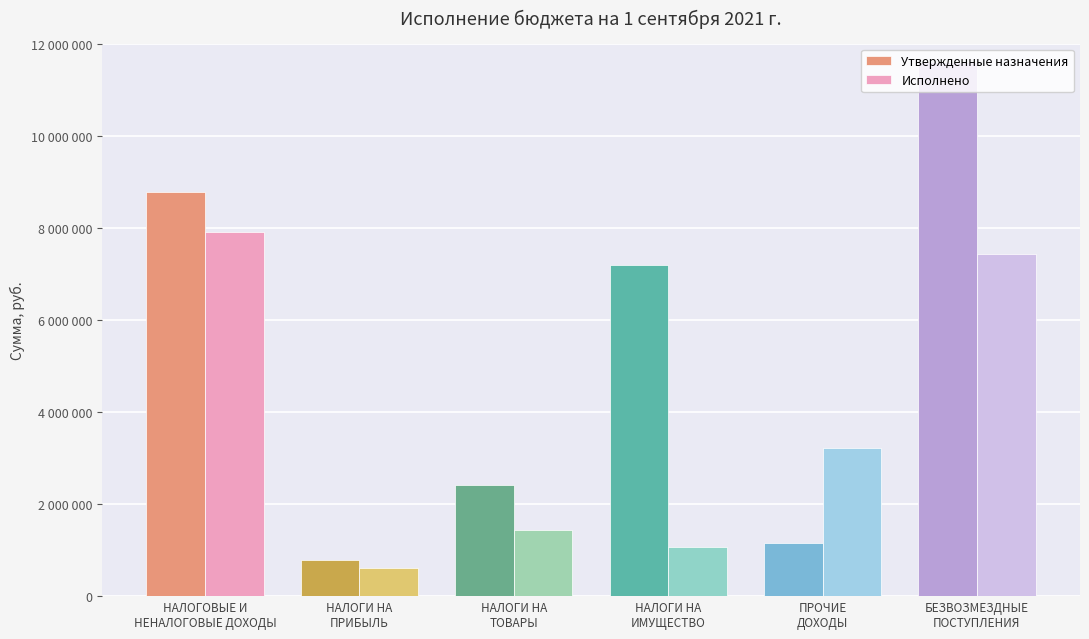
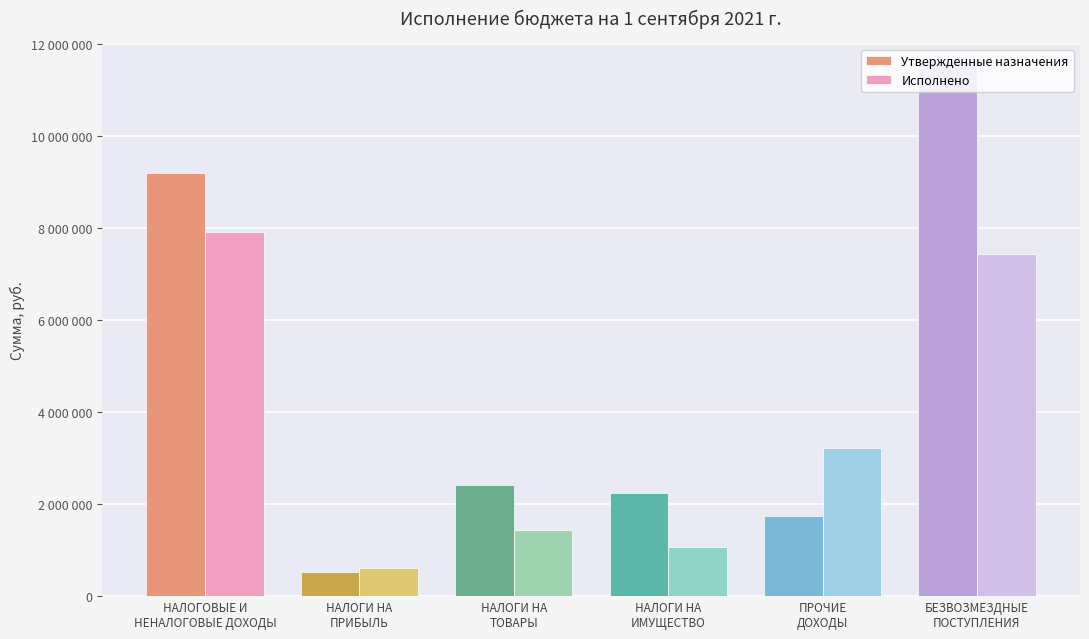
  {
    "Утвержденные назначения": {
-     "НАЛОГОВЫЕ И НЕНАЛОГОВЫЕ ДОХОДЫ": 8800000,
-     "НАЛОГИ НА ПРИБЫЛЬ": 800000,
+     "НАЛОГОВЫЕ И НЕНАЛОГОВЫЕ ДОХОДЫ": 9200000,
+     "НАЛОГИ НА ПРИБЫЛЬ": 500000,
      "НАЛОГИ НА ТОВАРЫ": 2400000,
-     "НАЛОГИ НА ИМУЩЕСТВО": 7200000,
-     "ПРОЧИЕ ДОХОДЫ": 1100000
+     "НАЛОГИ НА ИМУЩЕСТВО": 2300000,
+     "ПРОЧИЕ ДОХОДЫ": 1800000
    },
    "Исполнено": {
      "НАЛОГОВЫЕ И НЕНАЛОГОВЫЕ ДОХОДЫ": 7900000,
      "НАЛОГИ НА ПРИБЫЛЬ": 600000,
      "НАЛОГИ НА ТОВАРЫ": 1400000,
      "НАЛОГИ НА ИМУЩЕСТВО": 1100000,
      "ПРОЧИЕ ДОХОДЫ": 3200000,
      "БЕЗВОЗМЕЗДНЫЕ ПОСТУПЛЕНИЯ": 7400000
    }
  }
